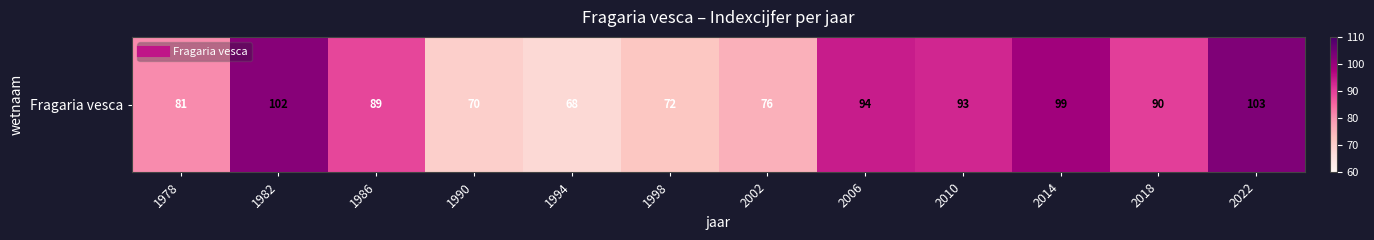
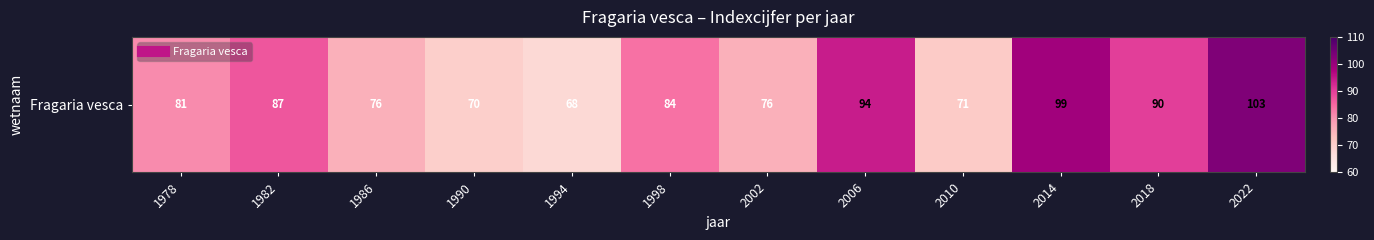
  {
    "Fragaria vesca": {
      "1978": 81,
-     "1982": 102,
-     "1986": 89,
+     "1982": 87,
+     "1986": 76,
      "1990": 70,
-     "1998": 72,
+     "1998": 84,
      "2002": 76,
      "2006": 94,
-     "2010": 93,
+     "2010": 71,
      "2014": 99,
      "2018": 90,
      "2022": 103
    }
  }
